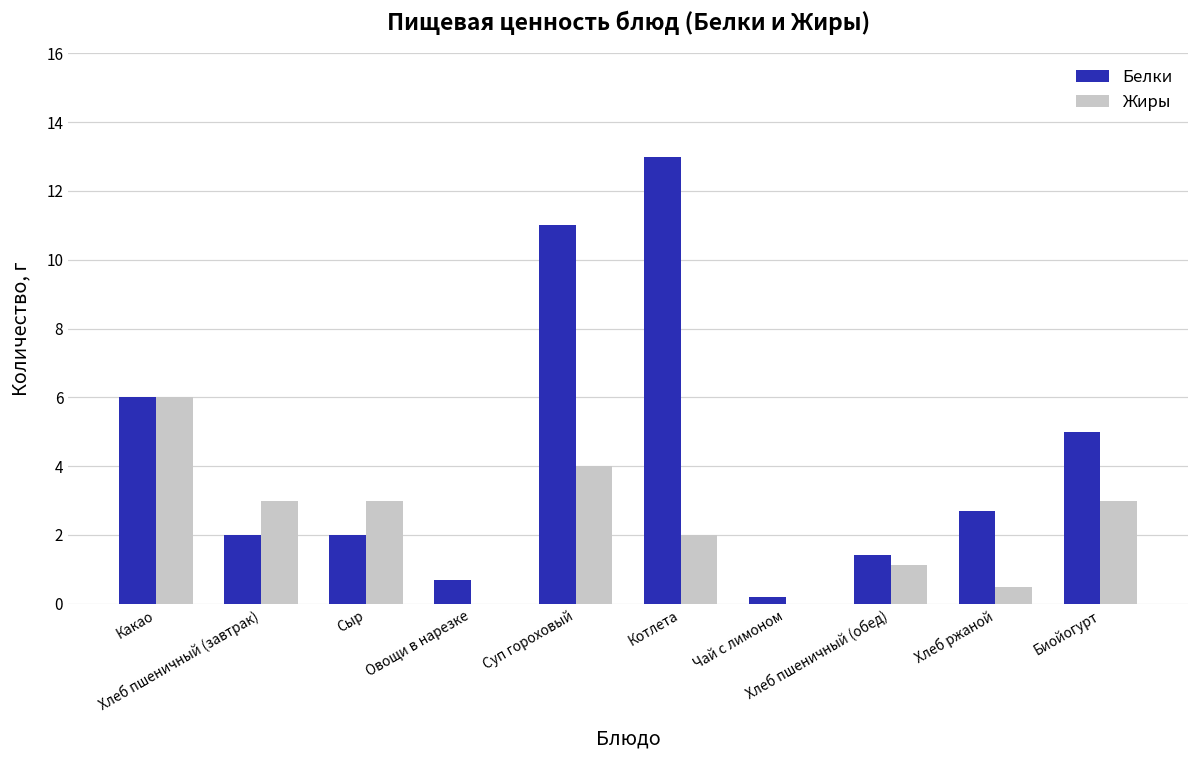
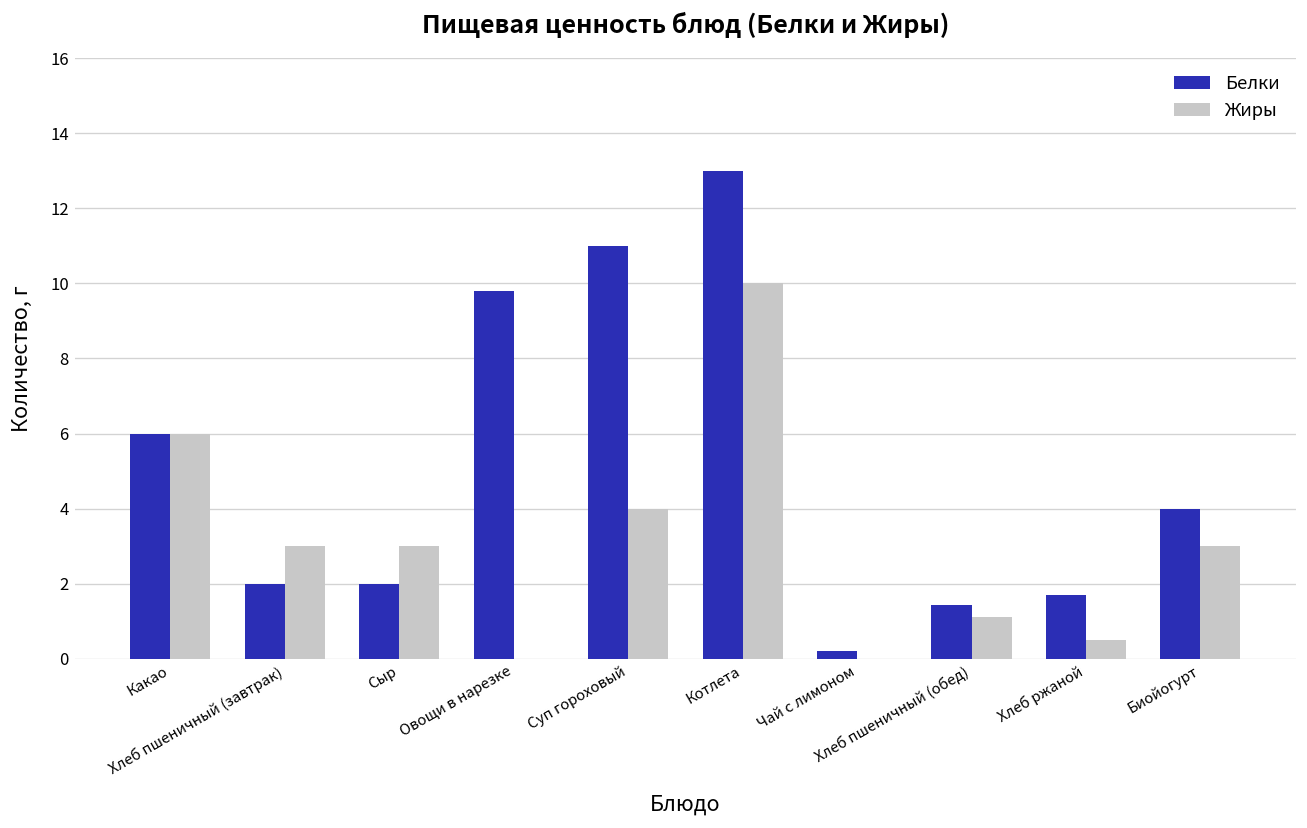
  {
    "Белки": {
      "Какао": 6.0,
      "Хлеб пшеничный (завтрак)": 2.0,
      "Сыр": 2.0,
-     "Овощи в нарезке": 0.7,
+     "Овощи в нарезке": 9.8,
      "Суп гороховый": 11.0,
      "Котлета": 13.0,
      "Чай с лимоном": 0.2,
      "Хлеб пшеничный (обед)": 1.4,
-     "Хлеб ржаной": 2.7,
-     "Биойогурт": 5
+     "Хлеб ржаной": 1.7,
+     "Биойогурт": 4
    },
    "Жиры": {
      "Какао": 6,
      "Хлеб пшеничный (завтрак)": 3,
      "Сыр": 3,
      "Овощи в нарезке": 0,
      "Суп гороховый": 4,
-     "Котлета": 2,
+     "Котлета": 10,
      "Чай с лимоном": 0,
      "Хлеб пшеничный (обед)": 1.1,
      "Хлеб ржаной": 0.5,
      "Биойогурт": 3
    }
  }
